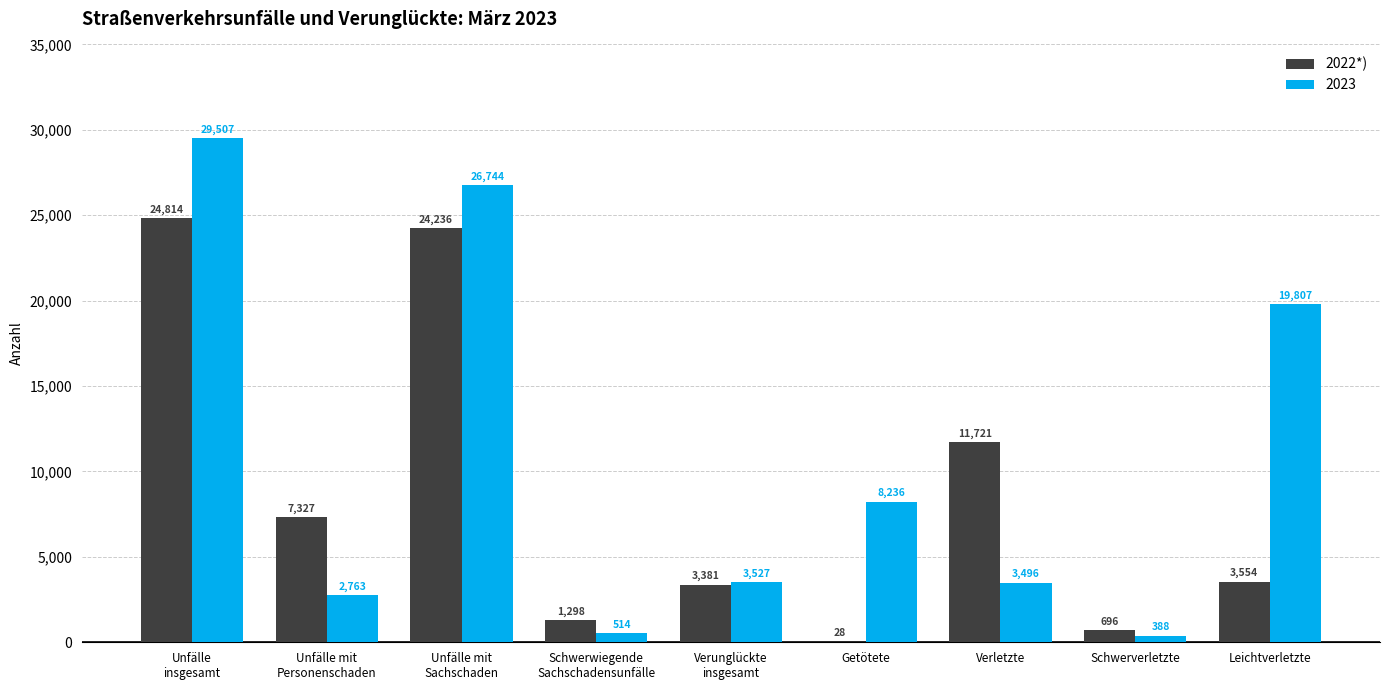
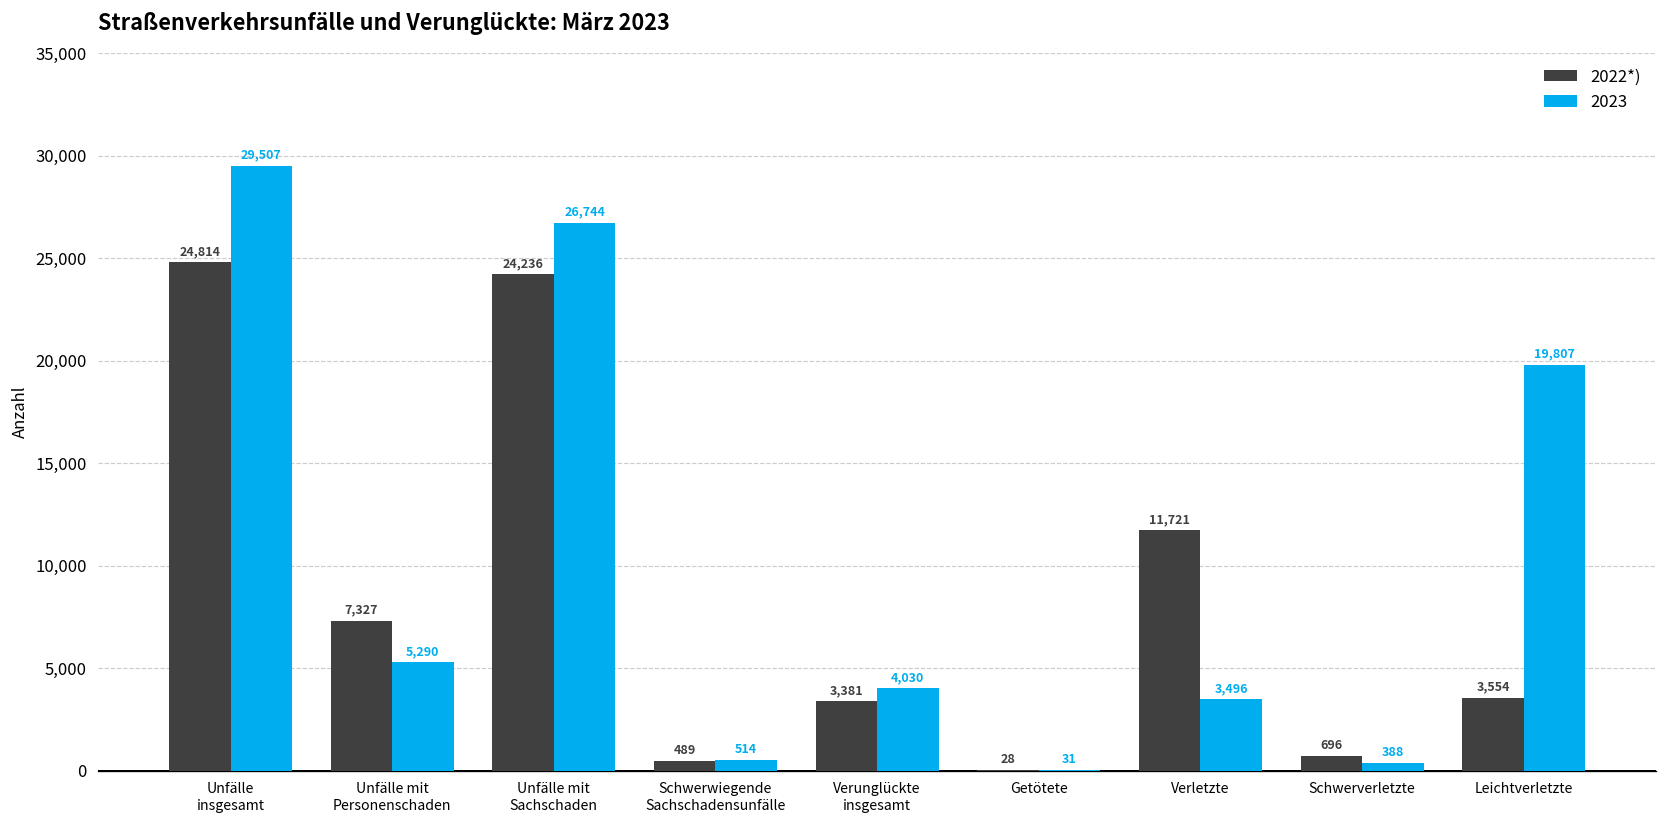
  {
    "2022*)": {
      "Unfälle insgesamt": "24,814",
      "Unfälle mit Personenschaden": "7,327",
      "Unfälle mit Sachschaden": "24,236",
-     "Schwerwiegende Sachschadensunfälle": "1,298",
+     "Schwerwiegende Sachschadensunfälle": "489",
      "Verunglückte insgesamt": "3,381",
      "Getötete": "28",
      "Verletzte": "11,721",
      "Schwerverletzte": "696",
      "Leichtverletzte": "3,554"
    },
    "2023": {
      "Unfälle insgesamt": "29,507",
-     "Unfälle mit Personenschaden": "2,763",
+     "Unfälle mit Personenschaden": "5,290",
      "Unfälle mit Sachschaden": "26,744",
      "Schwerwiegende Sachschadensunfälle": "514",
-     "Verunglückte insgesamt": "3,527",
-     "Getötete": "8,236",
+     "Verunglückte insgesamt": "4,030",
+     "Getötete": "31",
      "Verletzte": "3,496",
      "Schwerverletzte": "388",
      "Leichtverletzte": "19,807"
    }
  }
